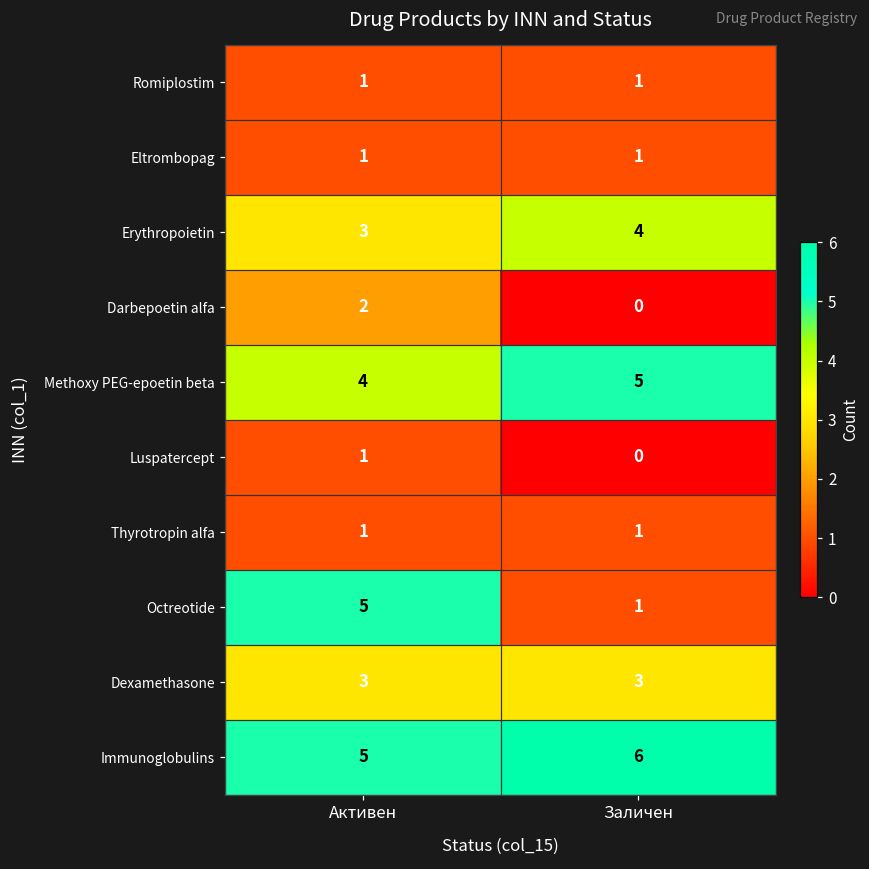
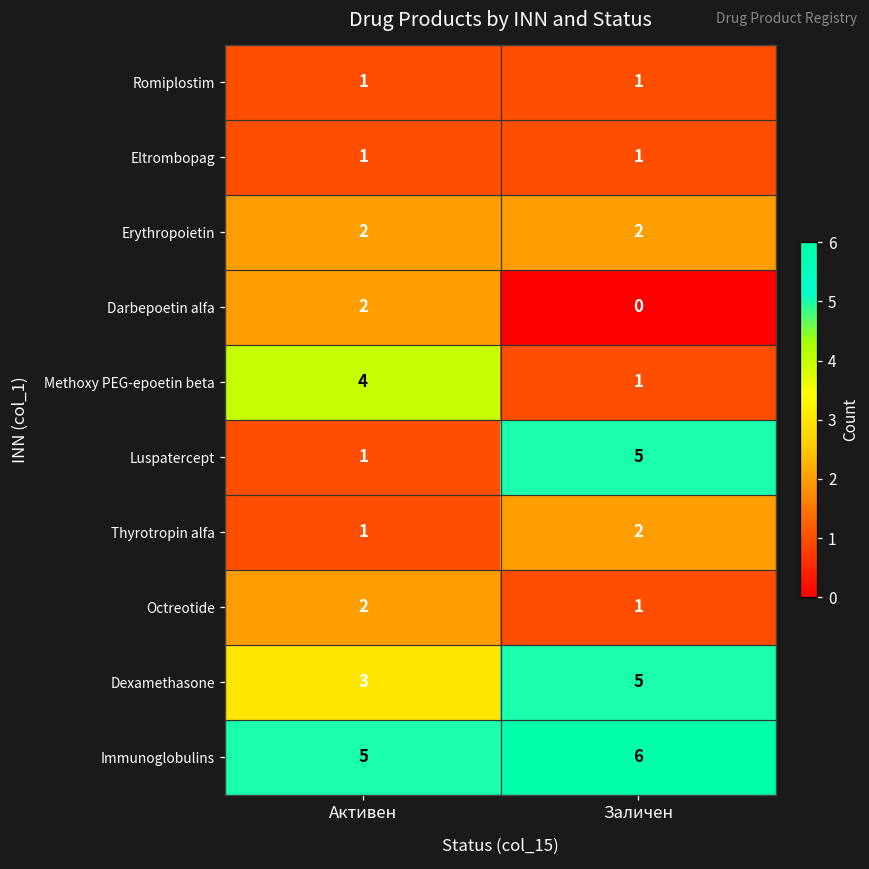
  {
    "Romiplostim": {
      "Активен": 1,
      "Заличен": 1
    },
    "Eltrombopag": {
      "Активен": 1,
      "Заличен": 1
    },
    "Erythropoietin": {
-     "Активен": 3,
-     "Заличен": 4
+     "Активен": 2,
+     "Заличен": 2
    },
    "Darbepoetin alfa": {
      "Активен": 2,
      "Заличен": 0
    },
    "Methoxy PEG-epoetin beta": {
      "Активен": 4,
-     "Заличен": 5
+     "Заличен": 1
    },
    "Luspatercept": {
      "Активен": 1,
-     "Заличен": 0
+     "Заличен": 5
    },
    "Thyrotropin alfa": {
      "Активен": 1,
-     "Заличен": 1
+     "Заличен": 2
    },
    "Octreotide": {
-     "Активен": 5,
+     "Активен": 2,
      "Заличен": 1
    },
    "Dexamethasone": {
      "Активен": 3,
-     "Заличен": 3
+     "Заличен": 5
    },
    "Immunoglobulins": {
      "Активен": 5,
      "Заличен": 6
    }
  }
